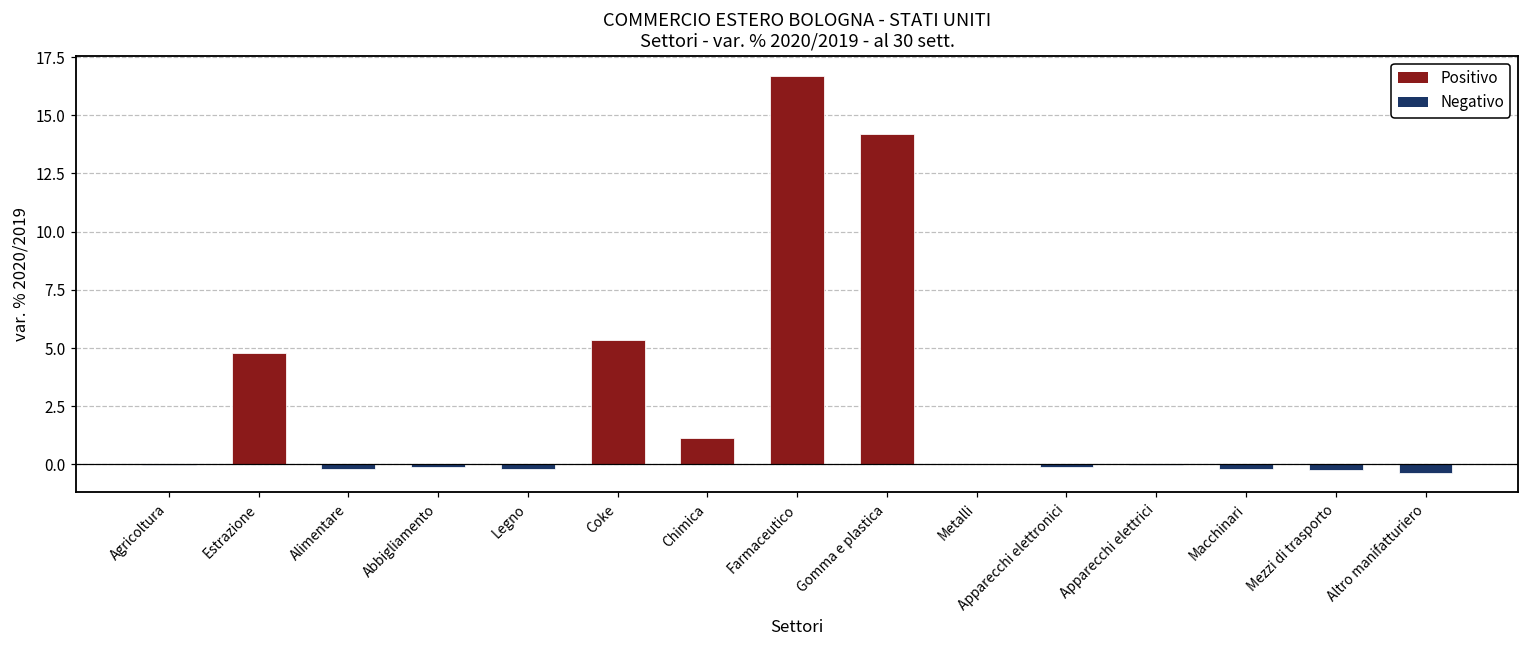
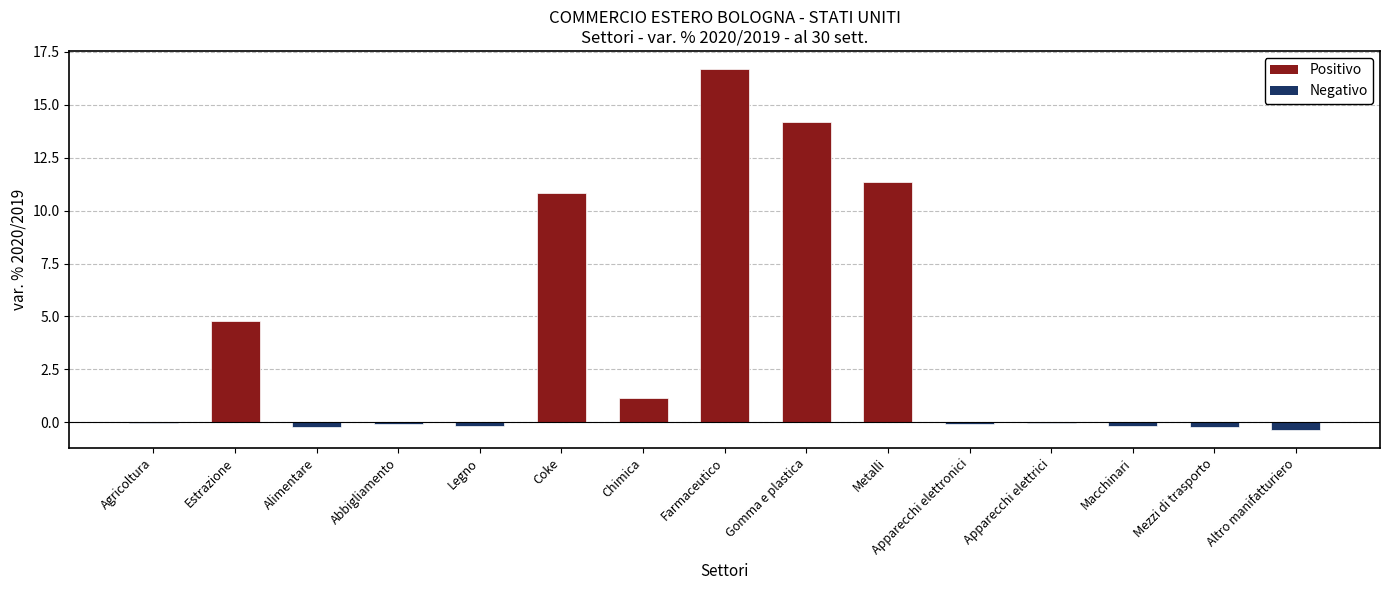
  {
    "Estrazione": 4.8,
    "Alimentare": -0.2,
    "Legno": -0.2,
-   "Coke": 5.3,
+   "Coke": 10.8,
    "Chimica": 1.1,
    "Farmaceutico": 16.7,
    "Gomma e plastica": 14.2,
-   "Metalli": 0.0,
+   "Metalli": 11.3,
    "Macchinari": -0.2,
    "Mezzi di trasporto": -0.2,
    "Altro manifatturiero": -0.3
  }
